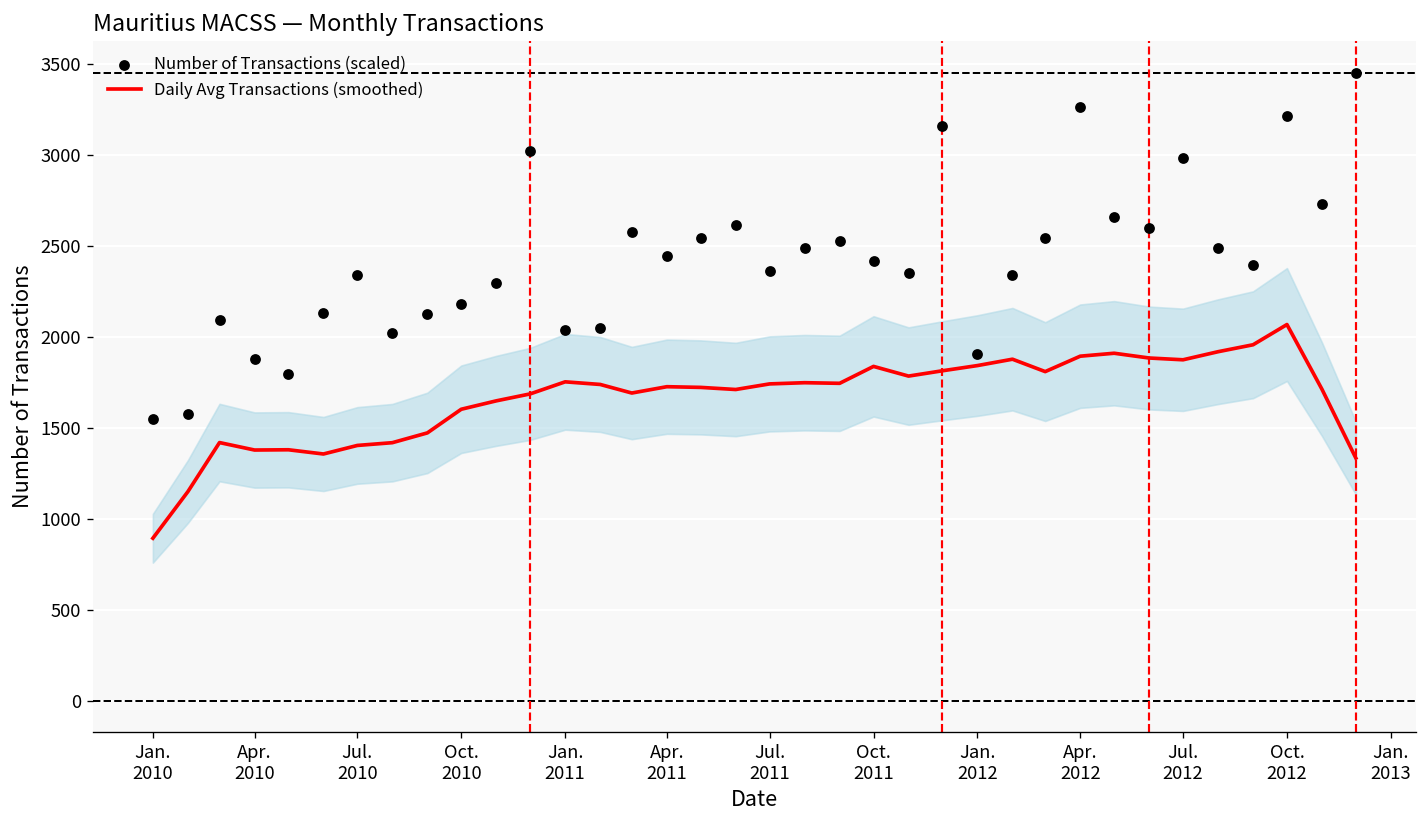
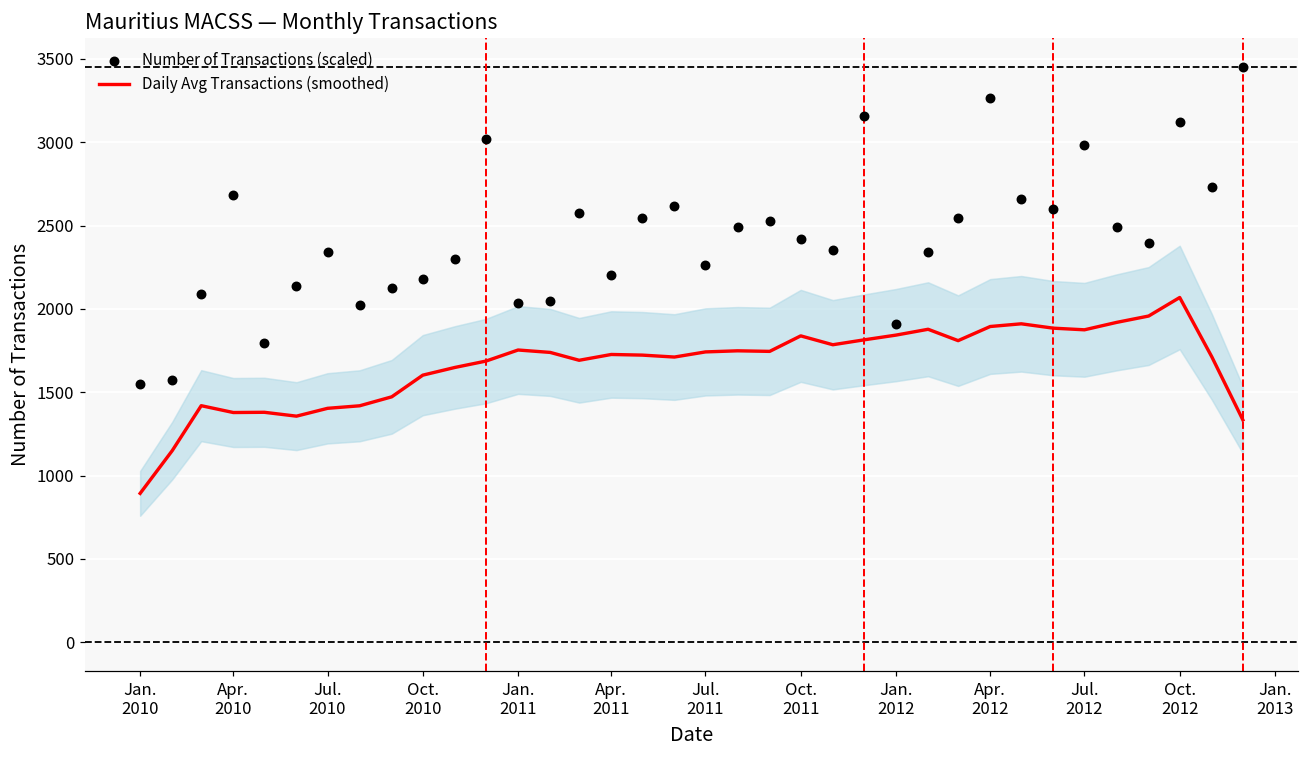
  {
    "Daily Avg Transactions (smoothed)": {
      "Jan. 2010": 890,
      "Apr. 2010": 1380,
      "Jul. 2010": 1400,
      "Oct. 2010": 1600,
      "Jan. 2011": 1750,
      "Apr. 2011": 1730,
      "Jul. 2011": 1740,
      "Oct. 2011": 1840,
      "Jan. 2012": 1840,
      "Apr. 2012": 1890,
      "Jul. 2012": 1870,
      "Oct. 2012": 2070
    },
    "Number of Transactions (scaled)": {
-     "Apr. 2010": 1880,
-     "Apr. 2011": 2440,
-     "Jul. 2011": 2360,
-     "Oct. 2012": 3220
+     "Apr. 2010": 2680,
+     "Apr. 2011": 2200,
+     "Jul. 2011": 2260,
+     "Oct. 2012": 3120
    }
  }
